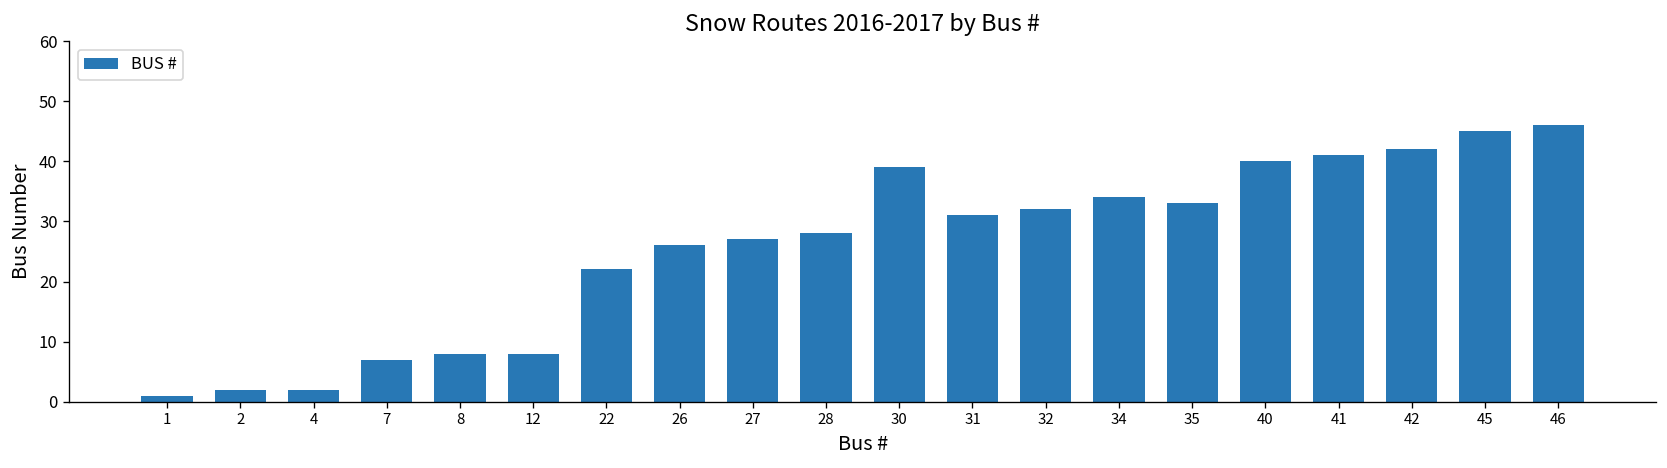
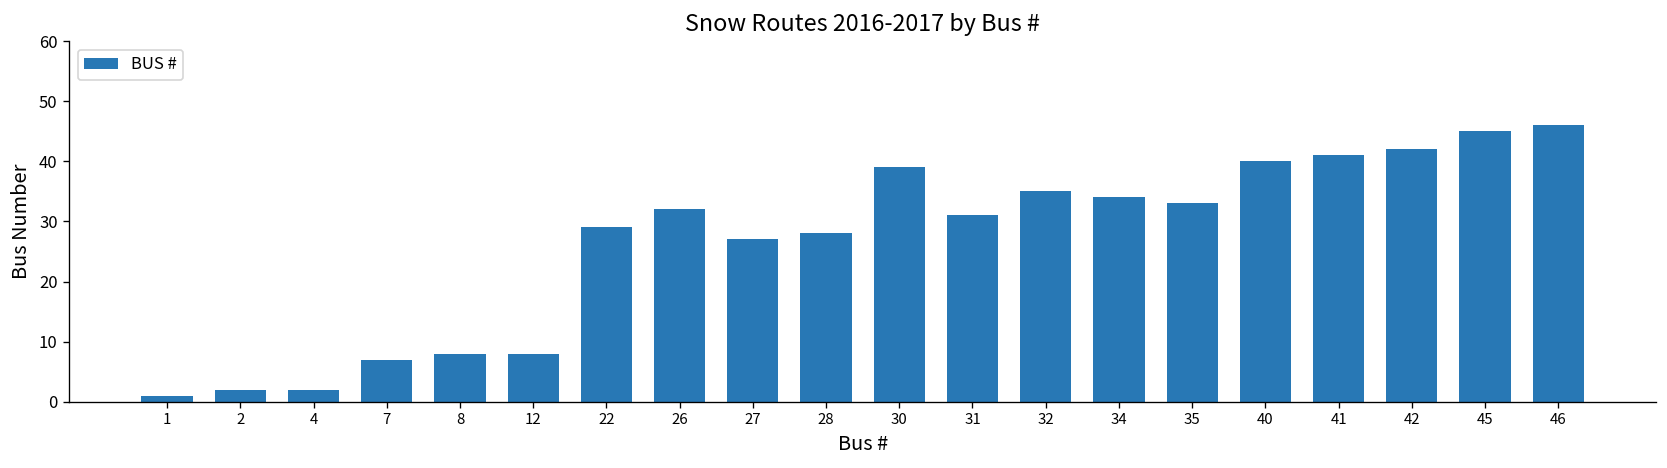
  {
    "1": 1,
    "2": 2,
    "4": 2,
    "7": 7,
    "8": 8,
    "12": 8,
-   "22": 22,
-   "26": 26,
+   "22": 29,
+   "26": 32,
    "27": 27,
    "28": 28,
    "30": 39,
    "31": 31,
-   "32": 32,
+   "32": 35,
    "34": 34,
    "35": 33,
    "40": 40,
    "41": 41,
    "42": 42,
    "45": 45,
    "46": 46
  }
